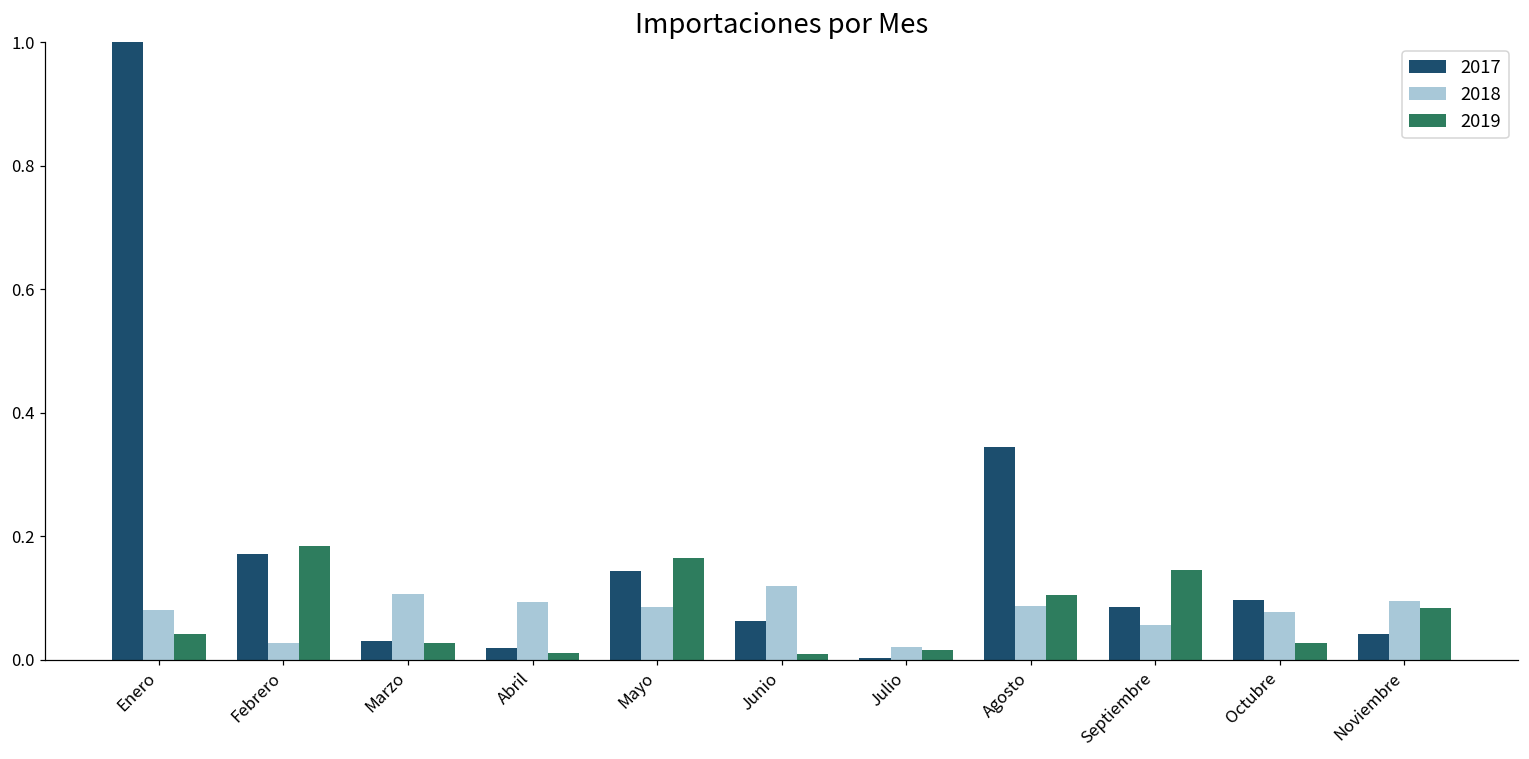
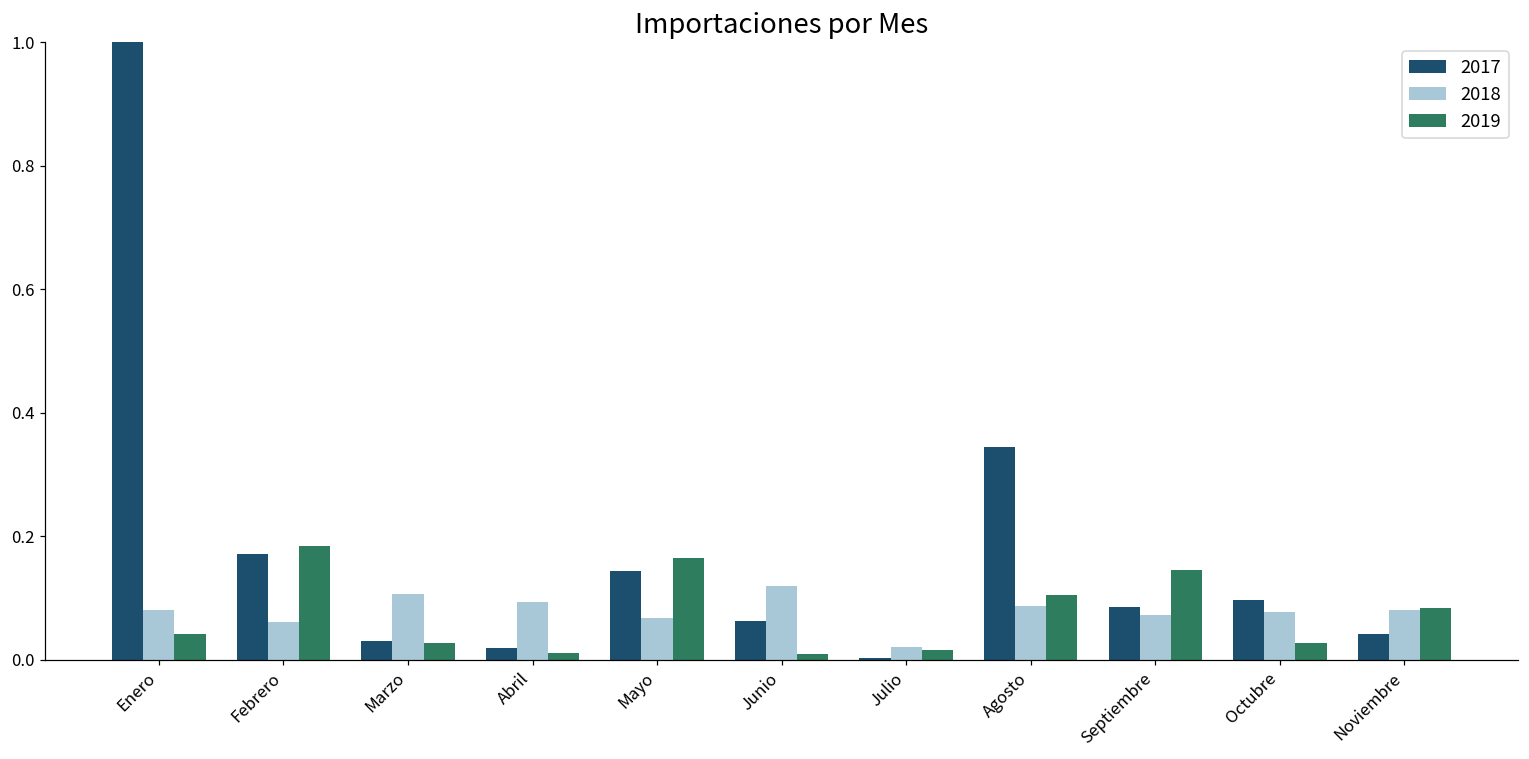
  {
    "2018": {
      "Enero": 0.08,
-     "Febrero": 0.03,
+     "Febrero": 0.06,
      "Marzo": 0.11,
      "Abril": 0.09,
-     "Mayo": 0.08,
+     "Mayo": 0.07,
      "Junio": 0.12,
      "Julio": 0.02,
      "Agosto": 0.09,
-     "Septiembre": 0.06,
+     "Septiembre": 0.07,
      "Octubre": 0.08,
-     "Noviembre": 0.09
+     "Noviembre": 0.08
    }
  }
